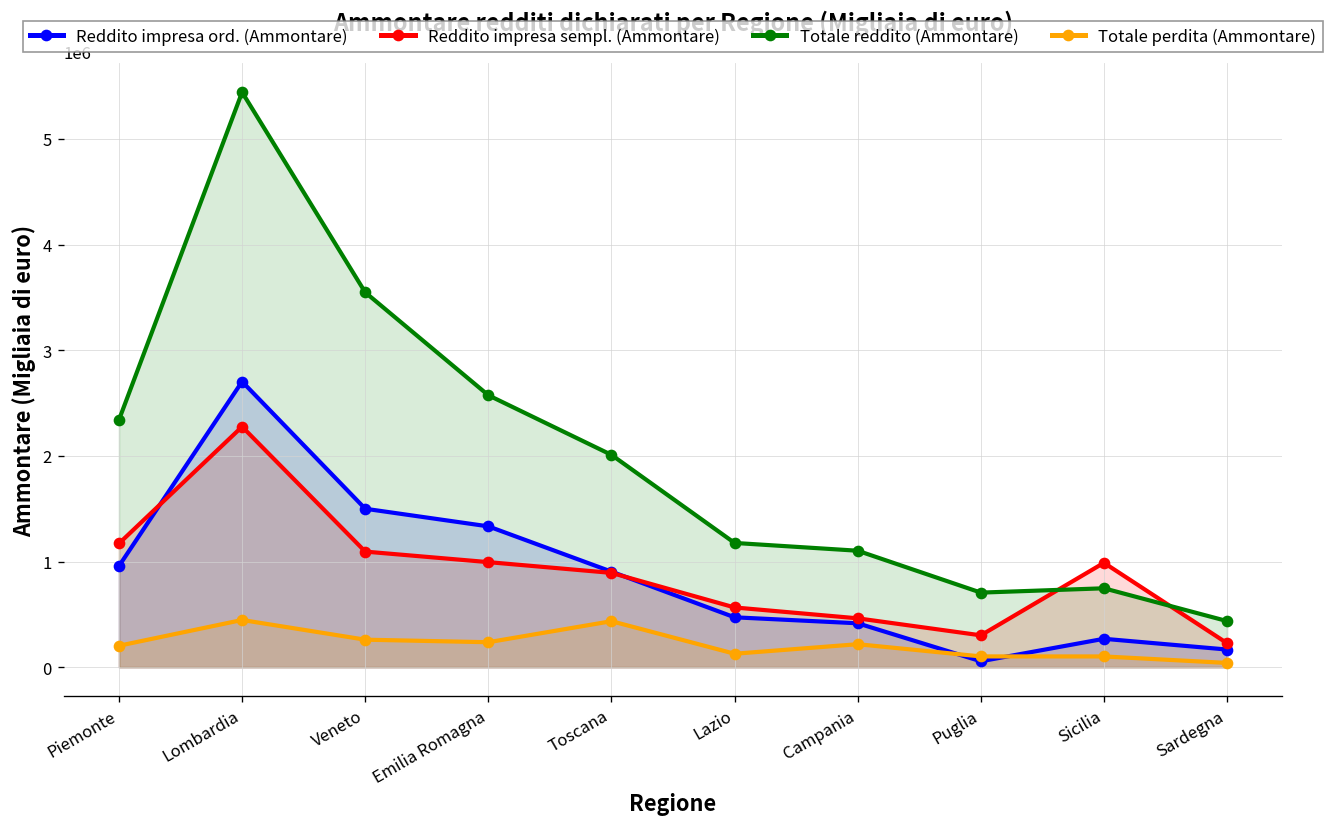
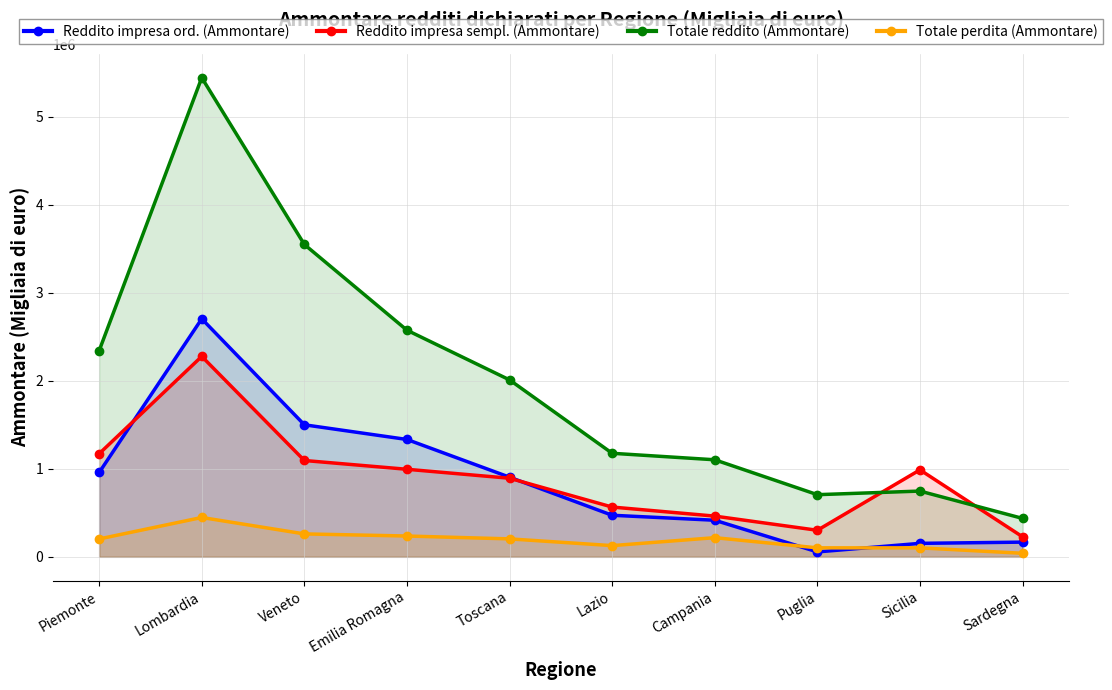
  {
    "Reddito impresa ord. (Ammontare)": {
      "Piemonte": 1000000,
      "Lombardia": 2700000,
      "Veneto": 1500000,
      "Emilia Romagna": 1300000,
      "Lazio": 500000,
      "Campania": 400000,
      "Puglia": 100000,
-     "Sicilia": 300000,
+     "Sicilia": 200000,
      "Sardegna": 200000
    },
    "Reddito impresa sempl. (Ammontare)": {
      "Piemonte": 1200000,
      "Lombardia": 2300000,
      "Veneto": 1100000,
      "Emilia Romagna": 1000000,
      "Lazio": 600000,
      "Campania": 500000,
      "Puglia": 300000,
      "Sicilia": 1000000,
      "Sardegna": 200000
    },
    "Totale reddito (Ammontare)": {
      "Piemonte": 2300000,
      "Lombardia": 5400000,
      "Veneto": 3500000,
      "Emilia Romagna": 2600000,
      "Toscana": 2000000,
      "Lazio": 1200000,
      "Campania": 1100000,
      "Puglia": 700000,
      "Sicilia": 700000,
      "Sardegna": 400000
    },
    "Totale perdita (Ammontare)": {
      "Piemonte": 200000,
      "Lombardia": 400000,
      "Veneto": 300000,
      "Emilia Romagna": 200000,
-     "Toscana": 400000,
+     "Toscana": 200000,
      "Lazio": 100000,
      "Campania": 200000,
      "Puglia": 100000,
      "Sicilia": 100000,
      "Sardegna": 0
    }
  }
